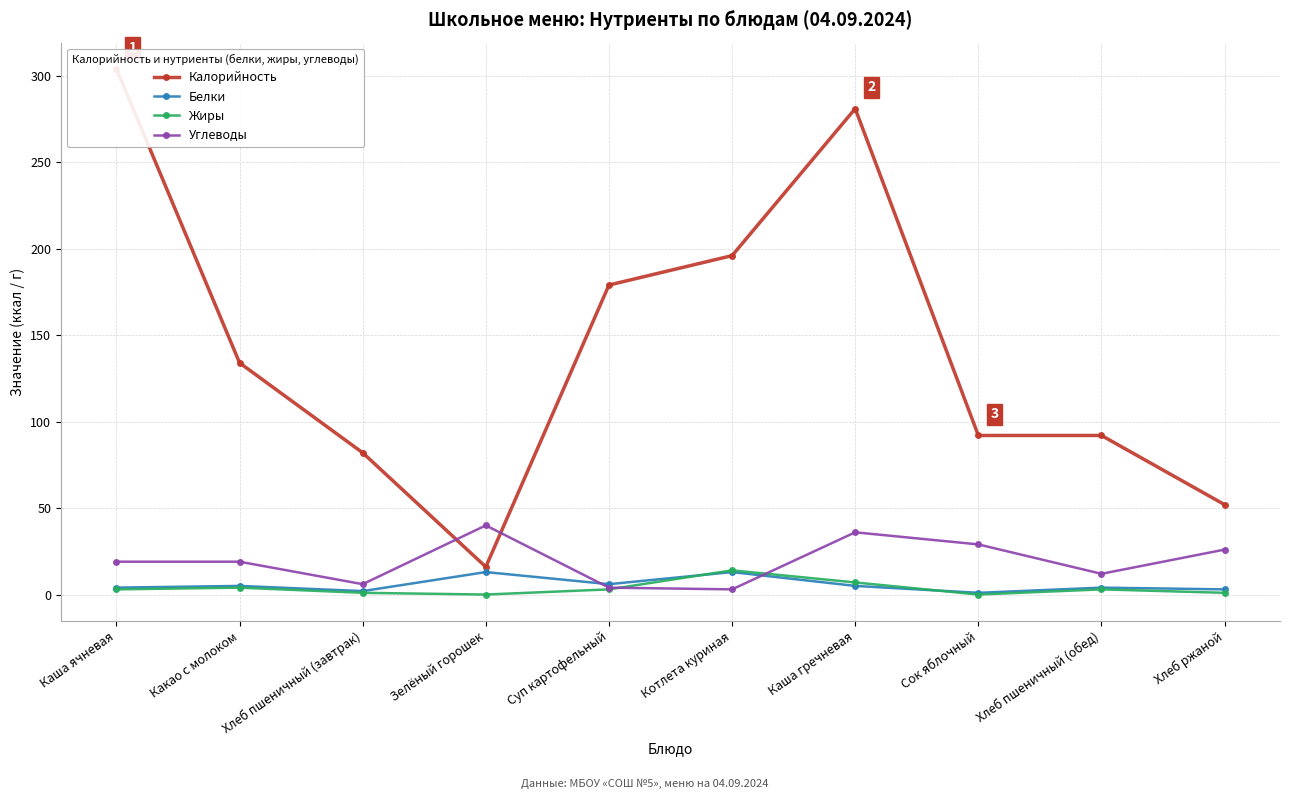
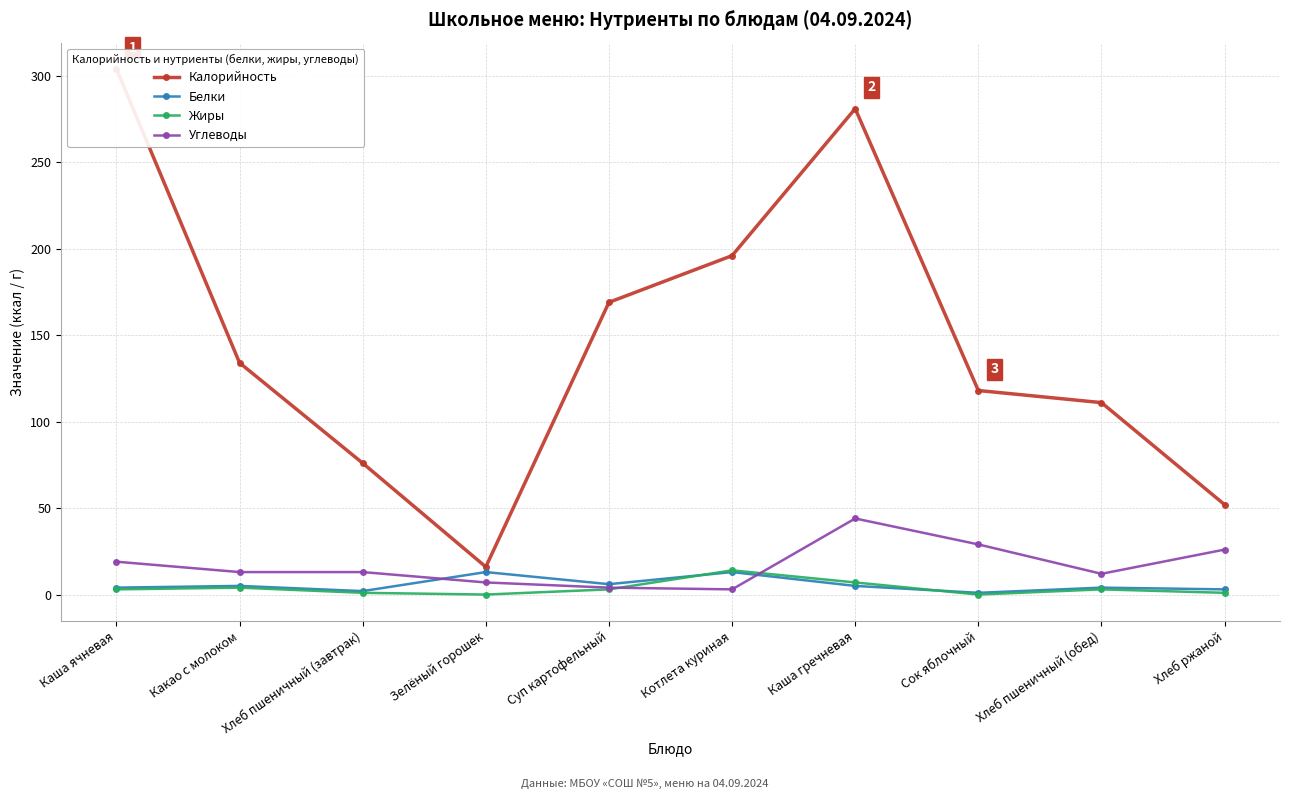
  {
    "Калорийность": {
      "Какао с молоком": 134,
-     "Хлеб пшеничный (завтрак)": 82,
+     "Хлеб пшеничный (завтрак)": 76,
      "Зелёный горошек": 16,
-     "Суп картофельный": 179,
+     "Суп картофельный": 169,
      "Котлета куриная": 196,
-     "Сок яблочный": 92,
-     "Хлеб пшеничный (обед)": 92,
+     "Сок яблочный": 118,
+     "Хлеб пшеничный (обед)": 111,
      "Хлеб ржаной": 52
    },
    "Белки": {
      "Зелёный горошек": 13,
      "Суп картофельный": 6,
      "Каша гречневая": 5,
      "Хлеб ржаной": 3
    },
    "Жиры": {
      "Зелёный горошек": 0,
      "Каша гречневая": 7,
      "Хлеб ржаной": 1
    },
    "Углеводы": {
      "Каша ячневая": 19,
-     "Какао с молоком": 19,
-     "Хлеб пшеничный (завтрак)": 6,
-     "Зелёный горошек": 40,
+     "Какао с молоком": 13,
+     "Хлеб пшеничный (завтрак)": 13,
+     "Зелёный горошек": 7,
      "Котлета куриная": 3,
-     "Каша гречневая": 36,
+     "Каша гречневая": 44,
      "Сок яблочный": 29,
      "Хлеб пшеничный (обед)": 12,
      "Хлеб ржаной": 26
    }
  }
